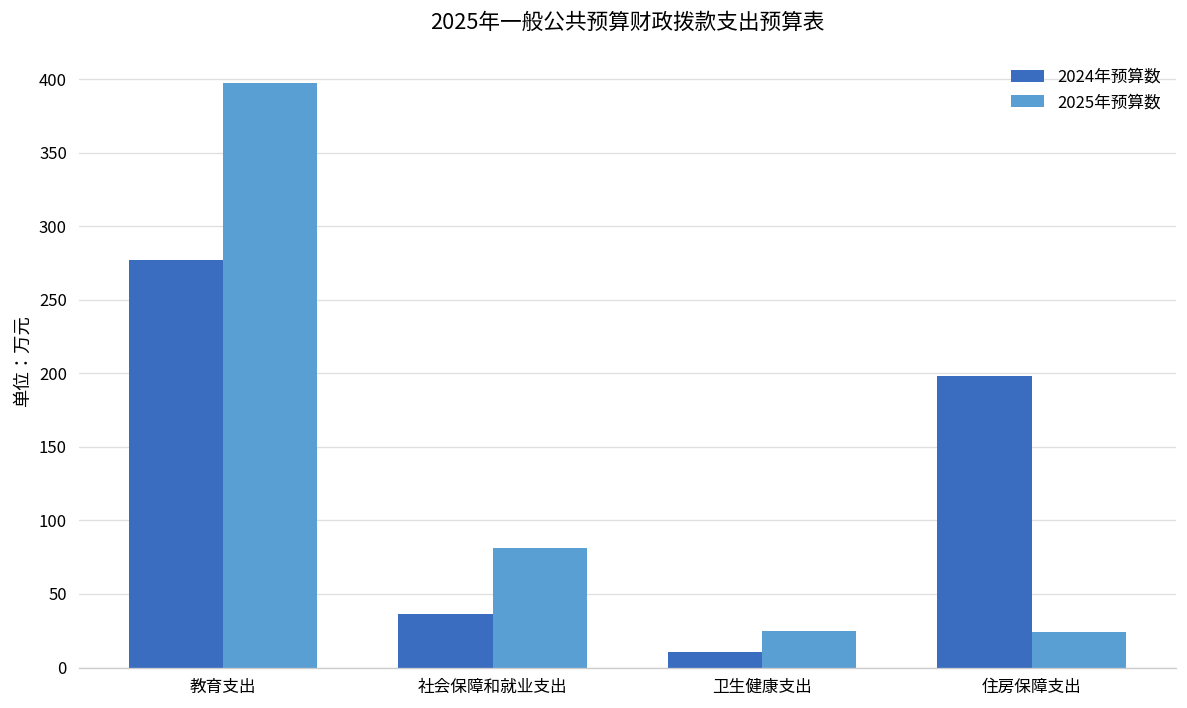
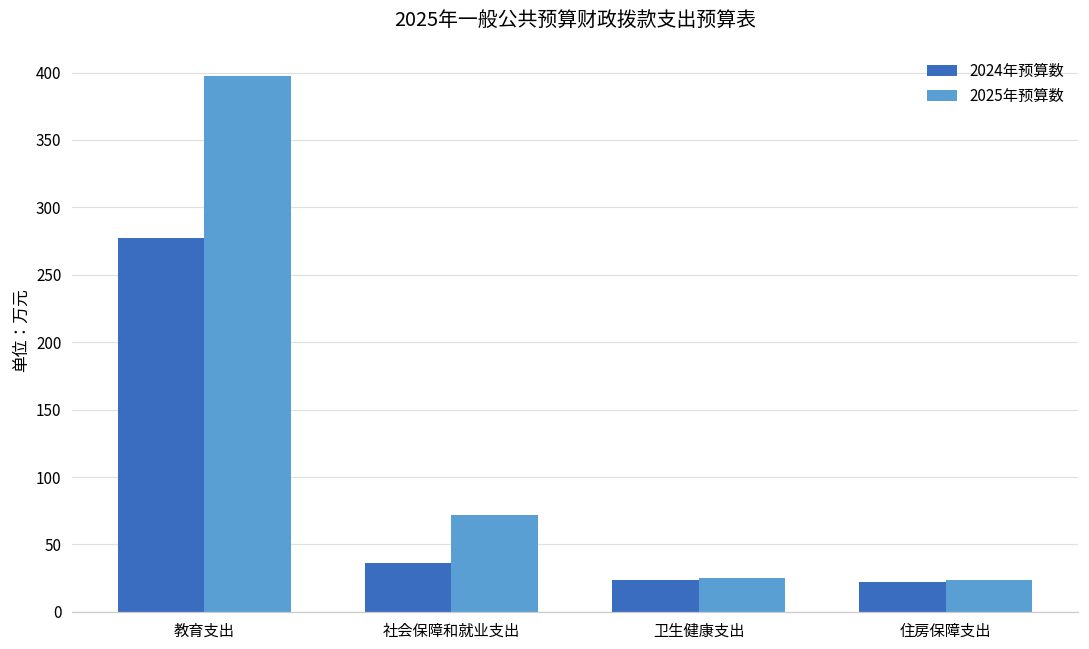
  {
    "2024年预算数": {
      "教育支出": 277,
      "社会保障和就业支出": 37,
-     "卫生健康支出": 11,
-     "住房保障支出": 198
+     "卫生健康支出": 23,
+     "住房保障支出": 23
    },
    "2025年预算数": {
      "教育支出": 397,
-     "社会保障和就业支出": 81,
+     "社会保障和就业支出": 72,
      "卫生健康支出": 25,
      "住房保障支出": 24
    }
  }
